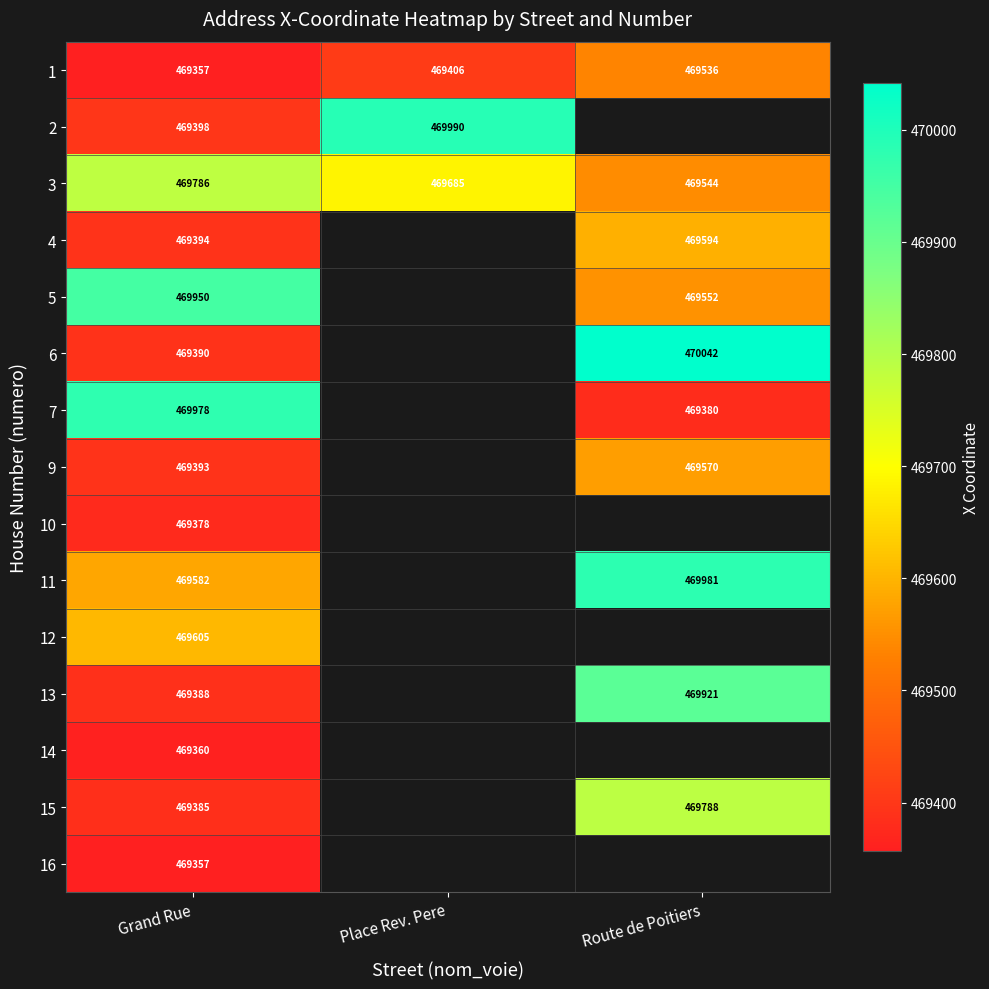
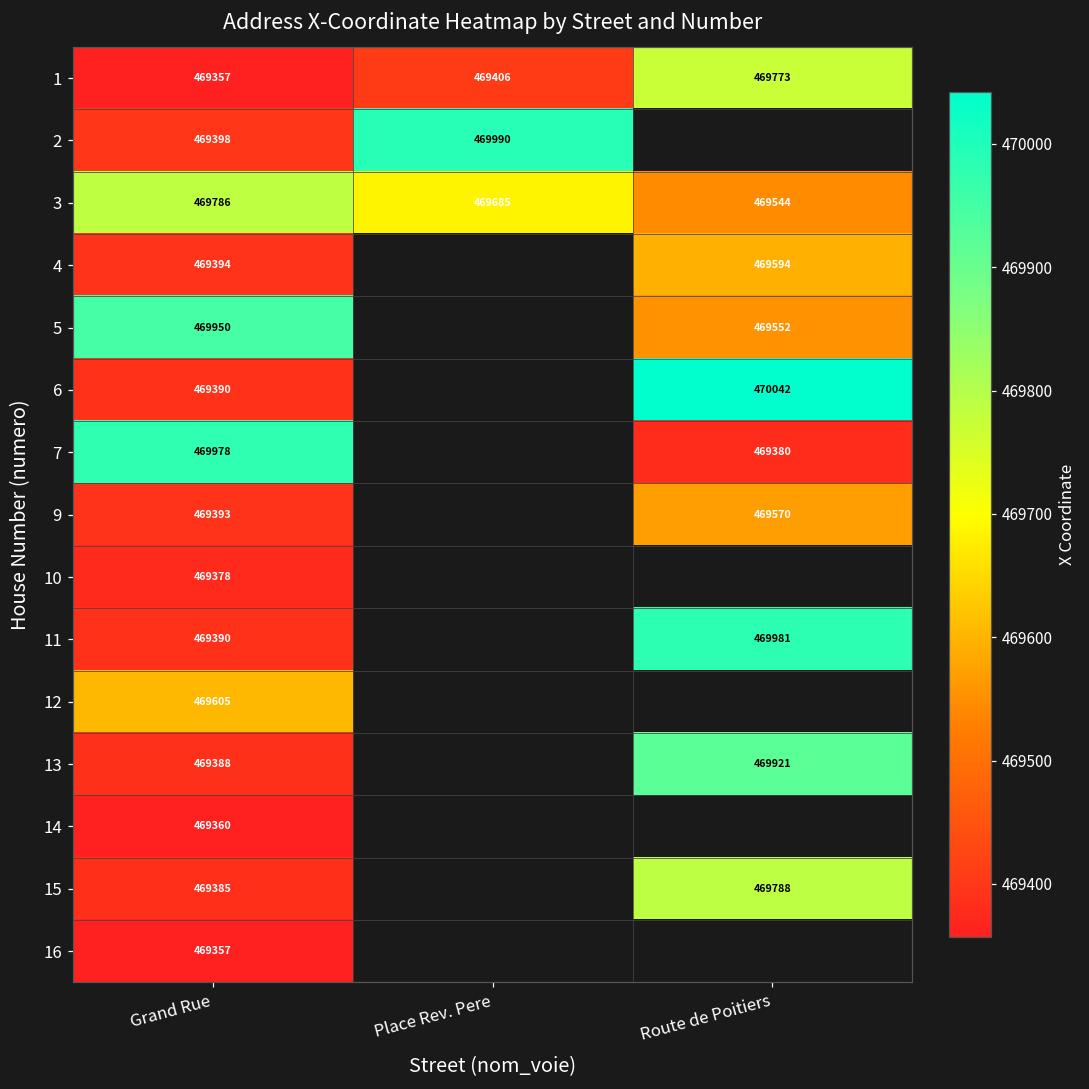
  {
    "1": {
      "Grand Rue": 469357,
      "Place Rev. Pere": 469406,
-     "Route de Poitiers": 469536
+     "Route de Poitiers": 469773
    },
    "2": {
      "Grand Rue": 469398,
      "Place Rev. Pere": 469990
    },
    "3": {
      "Grand Rue": 469786,
      "Place Rev. Pere": 469685,
      "Route de Poitiers": 469544
    },
    "4": {
      "Grand Rue": 469394,
      "Route de Poitiers": 469594
    },
    "5": {
      "Grand Rue": 469950,
      "Route de Poitiers": 469552
    },
    "6": {
      "Grand Rue": 469390,
      "Route de Poitiers": 470042
    },
    "7": {
      "Grand Rue": 469978,
      "Route de Poitiers": 469380
    },
    "9": {
      "Grand Rue": 469393,
      "Route de Poitiers": 469570
    },
    "10": {
      "Grand Rue": 469378
    },
    "11": {
-     "Grand Rue": 469582,
+     "Grand Rue": 469390,
      "Route de Poitiers": 469981
    },
    "12": {
      "Grand Rue": 469605
    },
    "13": {
      "Grand Rue": 469388,
      "Route de Poitiers": 469921
    },
    "14": {
      "Grand Rue": 469360
    },
    "15": {
      "Grand Rue": 469385,
      "Route de Poitiers": 469788
    },
    "16": {
      "Grand Rue": 469357
    }
  }
